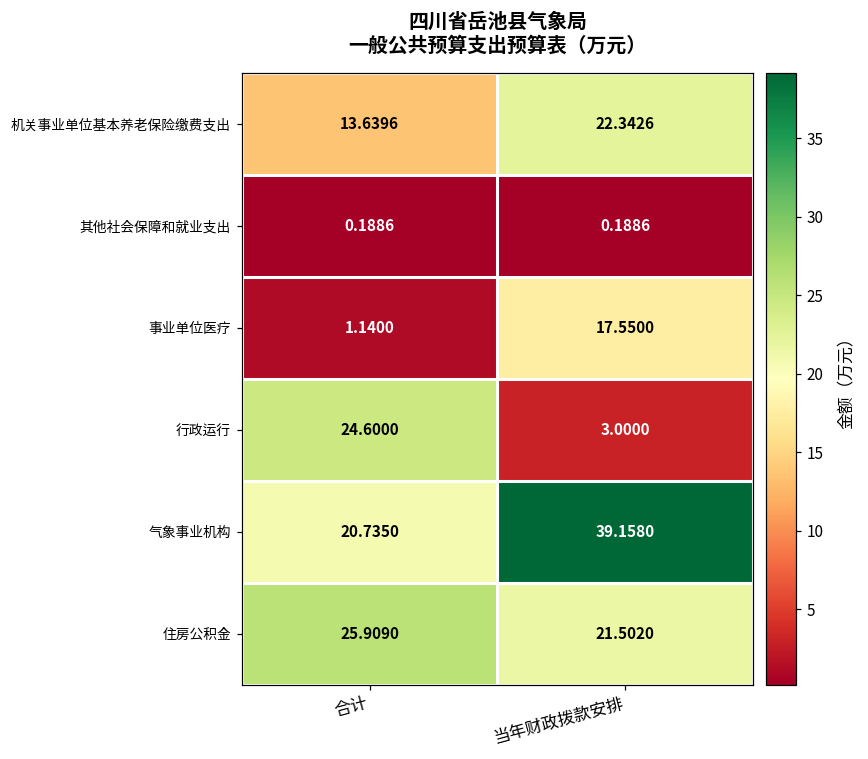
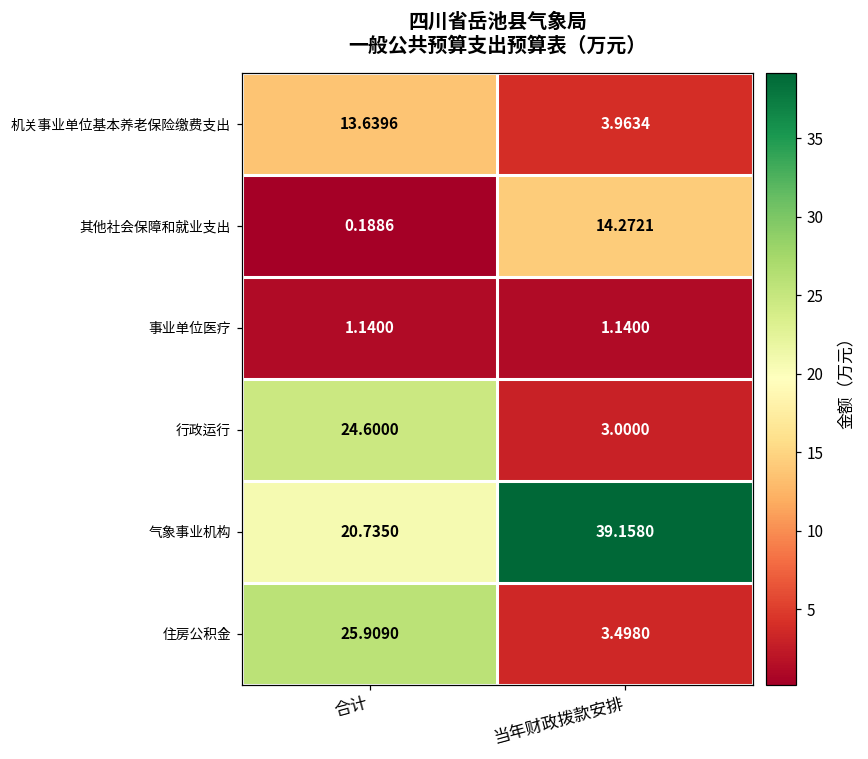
  {
    "机关事业单位基本养老保险缴费支出": {
      "合计": 13.6396,
-     "当年财政拨款安排": 22.3426
+     "当年财政拨款安排": 3.9634
    },
    "其他社会保障和就业支出": {
      "合计": 0.1886,
-     "当年财政拨款安排": 0.1886
+     "当年财政拨款安排": 14.2721
    },
    "事业单位医疗": {
      "合计": 1.1400,
-     "当年财政拨款安排": 17.5500
+     "当年财政拨款安排": 1.1400
    },
    "行政运行": {
      "合计": 24.6000,
      "当年财政拨款安排": 3.0000
    },
    "气象事业机构": {
      "合计": 20.7350,
      "当年财政拨款安排": 39.1580
    },
    "住房公积金": {
      "合计": 25.9090,
-     "当年财政拨款安排": 21.5020
+     "当年财政拨款安排": 3.4980
    }
  }
